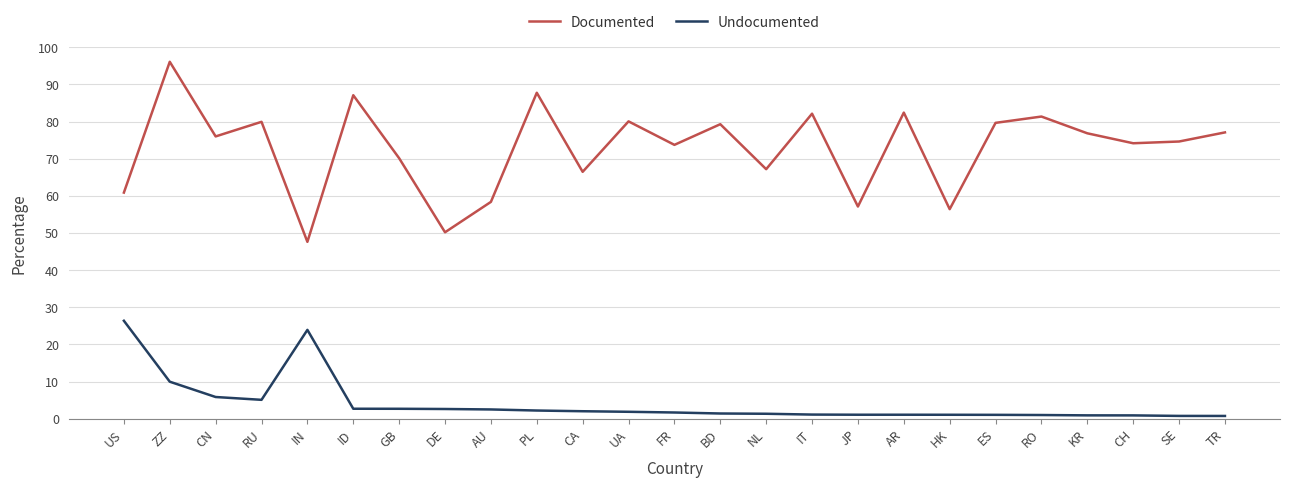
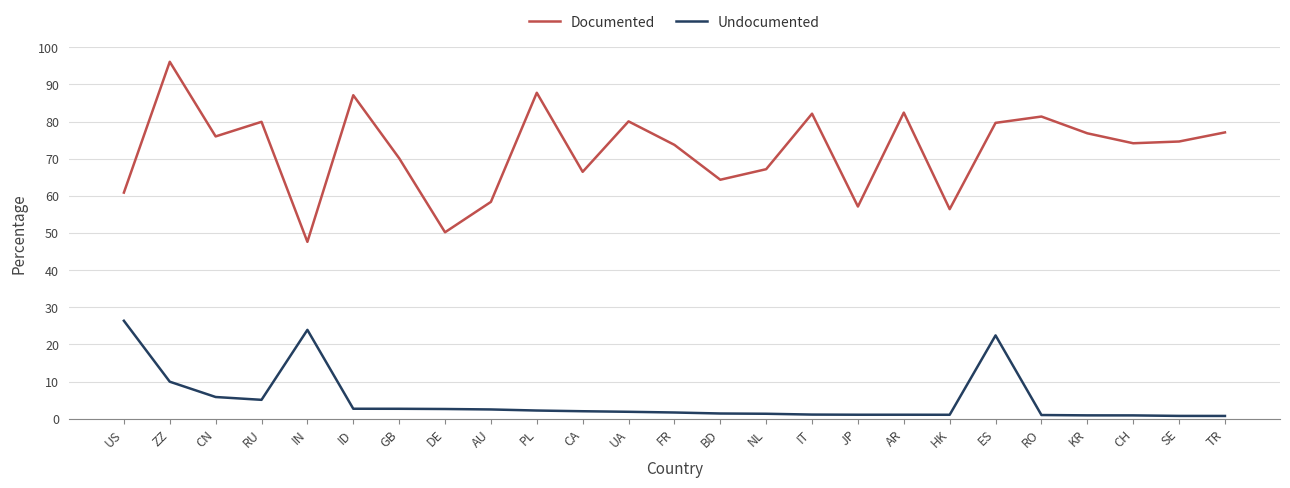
  {
    "Documented": {
      "US": 61,
      "ZZ": 96,
      "CN": 76,
      "RU": 80,
      "IN": 48,
      "ID": 87,
      "GB": 70,
      "DE": 50,
      "AU": 58,
      "PL": 88,
      "CA": 66,
      "UA": 80,
      "FR": 74,
-     "BD": 79,
+     "BD": 64,
      "NL": 67,
      "IT": 82,
      "JP": 57,
      "AR": 82,
      "HK": 56,
      "ES": 80,
      "RO": 81,
      "KR": 77,
      "CH": 74,
      "SE": 75,
      "TR": 77
    },
    "Undocumented": {
      "US": 26,
      "ZZ": 10,
      "CN": 6,
      "RU": 5,
      "IN": 24,
      "ID": 3,
      "GB": 3,
      "DE": 3,
      "AU": 3,
      "PL": 2,
      "CA": 2,
      "UA": 2,
      "FR": 2,
      "BD": 1,
      "NL": 1,
      "IT": 1,
      "JP": 1,
      "AR": 1,
      "HK": 1,
-     "ES": 1,
+     "ES": 22,
      "RO": 1,
      "KR": 1,
      "CH": 1,
      "SE": 1,
      "TR": 1
    }
  }
